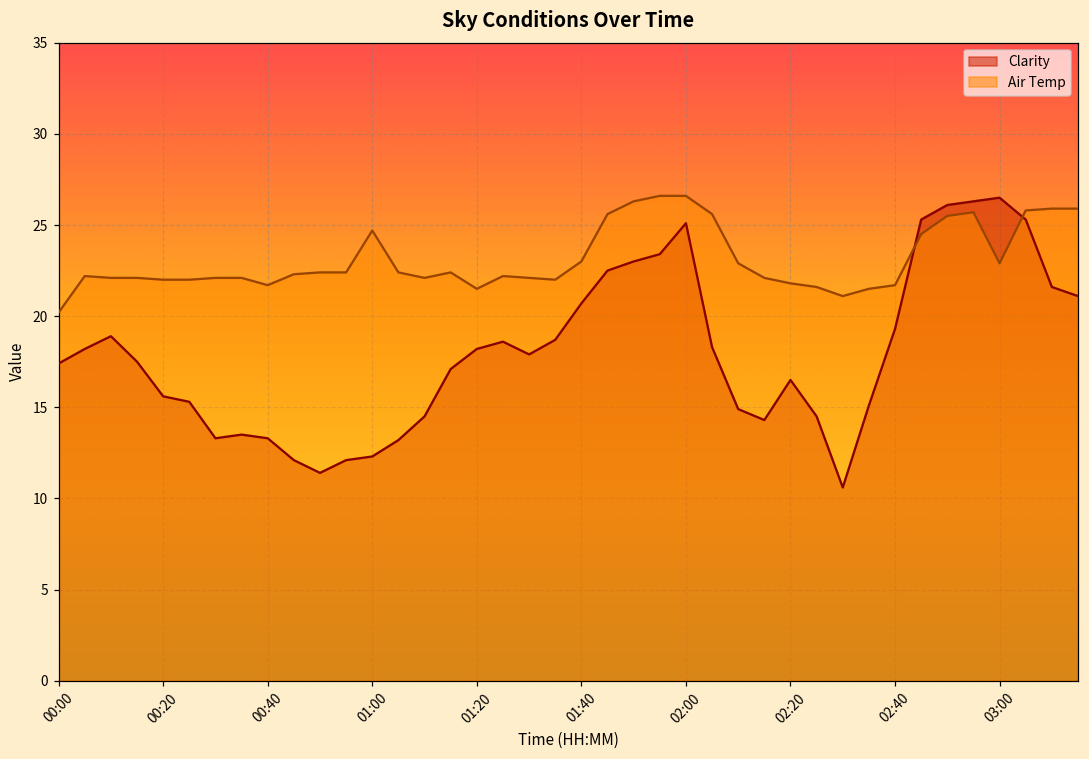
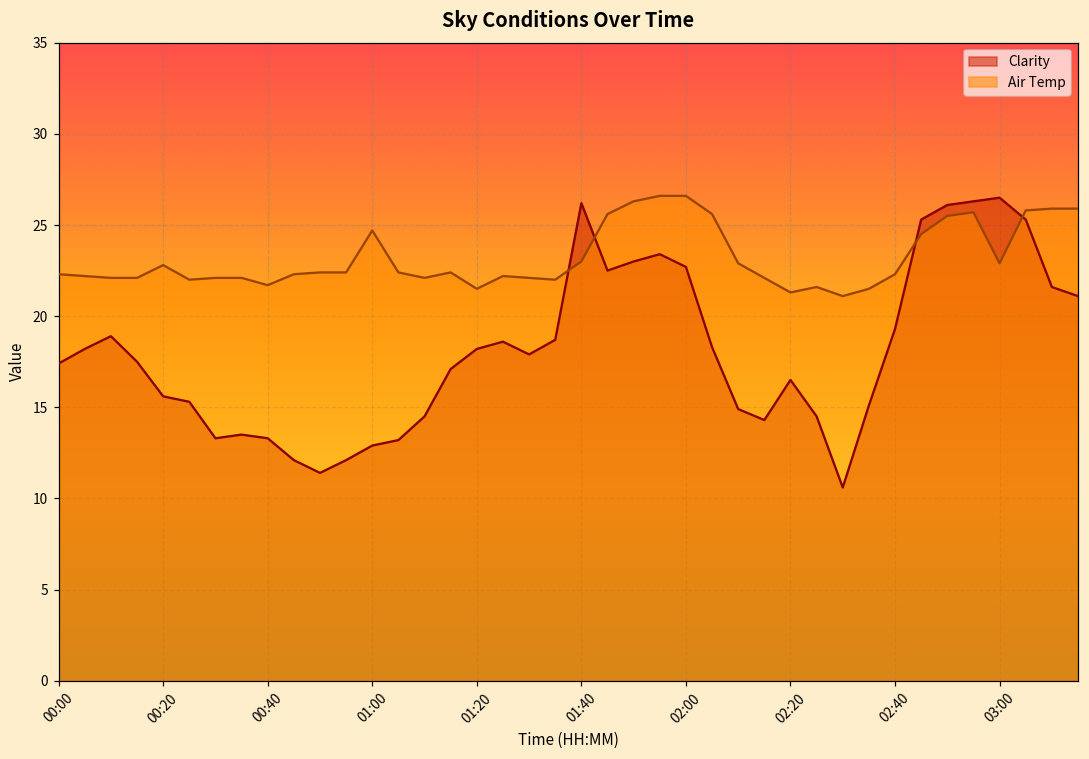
  {
    "Clarity": {
      "00:00": 17.4,
      "00:20": 15.6,
      "00:40": 13.3,
-     "01:00": 12.3,
+     "01:00": 12.9,
      "01:20": 18.2,
-     "01:40": 20.7,
-     "02:00": 25.1,
+     "01:40": 26.2,
+     "02:00": 22.7,
      "02:20": 16.5,
      "02:40": 19.3,
      "03:00": 26.5
    },
    "Air Temp": {
-     "00:00": 20.2,
-     "00:20": 22.0,
+     "00:00": 22.3,
+     "00:20": 22.8,
      "00:40": 21.7,
      "01:00": 24.7,
      "01:20": 21.5,
      "01:40": 23.0,
      "02:00": 26.6,
-     "02:20": 21.8,
-     "02:40": 21.7,
+     "02:20": 21.3,
+     "02:40": 22.3,
      "03:00": 22.9
    }
  }
